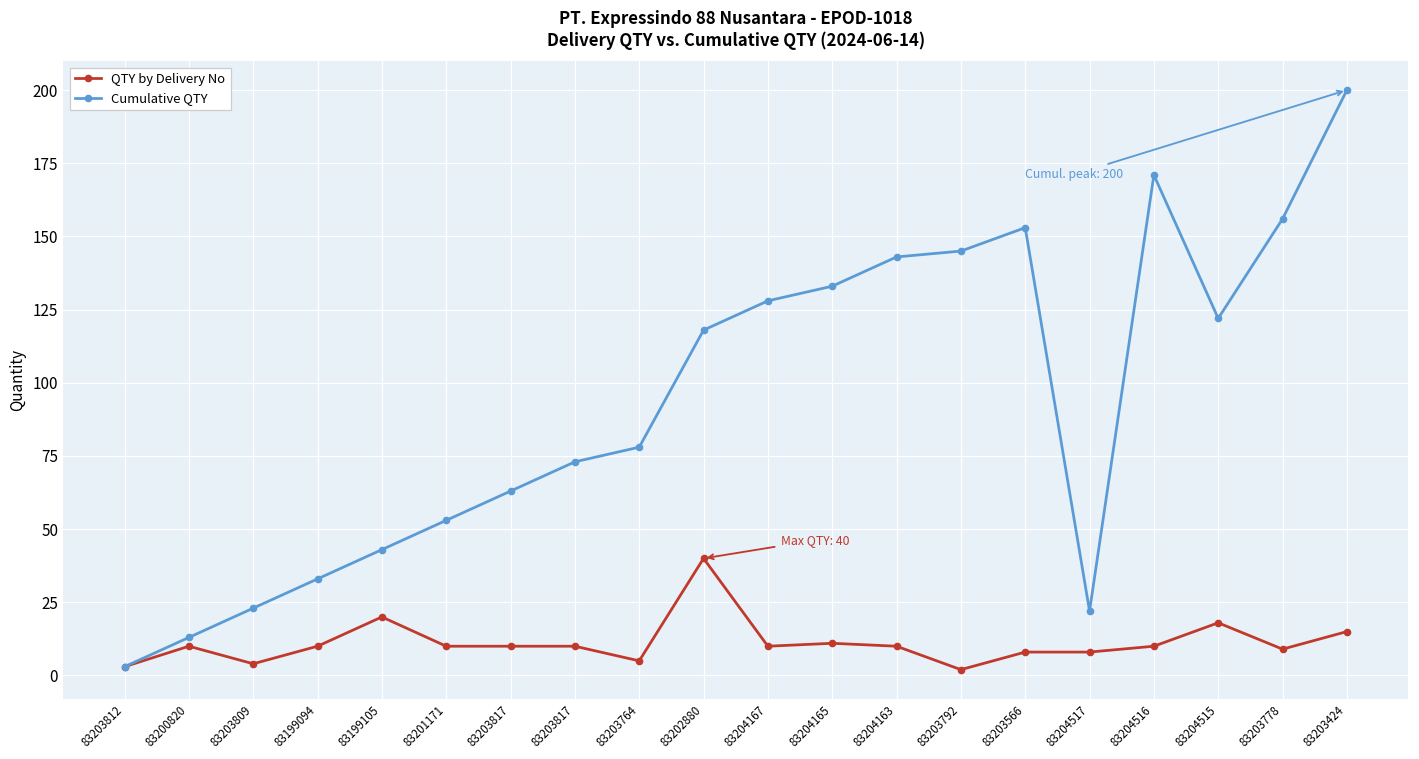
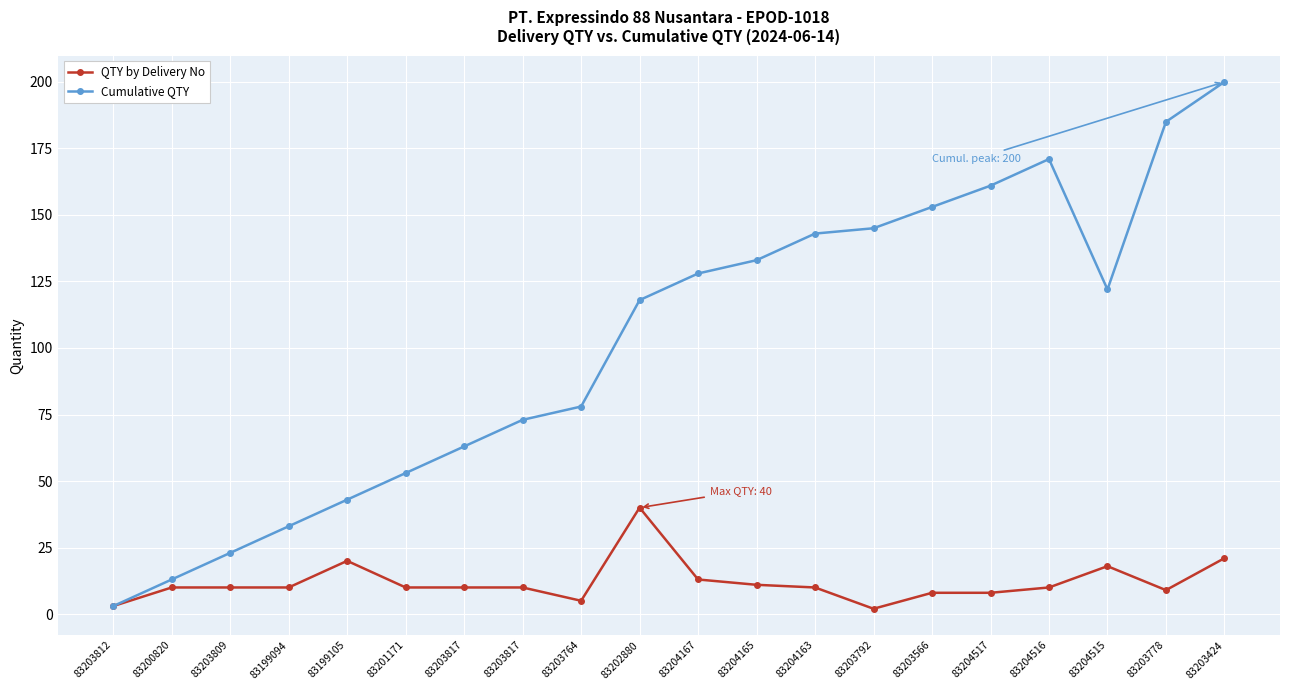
  {
    "QTY by Delivery No": {
      "83200820": 10,
-     "83203809": 4,
+     "83203809": 10,
      "83199094": 10,
      "83199105": 20,
      "83201171": 10,
      "83203764": 5,
-     "83204167": 10,
+     "83204167": 13,
      "83204165": 11,
      "83204163": 10,
      "83203792": 2,
      "83203566": 8,
      "83204517": 8,
      "83204516": 10,
      "83204515": 18,
      "83203778": 9,
-     "83203424": 15
+     "83203424": 21
    },
    "Cumulative QTY": {
      "83200820": 13,
      "83203809": 23,
      "83199094": 33,
      "83199105": 43,
      "83201171": 53,
      "83203764": 78,
      "83202880": 118,
      "83204167": 128,
      "83204165": 133,
      "83204163": 143,
      "83203792": 145,
      "83203566": 153,
-     "83204517": 22,
+     "83204517": 161,
      "83204515": 122,
-     "83203778": 156,
+     "83203778": 185,
      "83203424": 200
    }
  }
